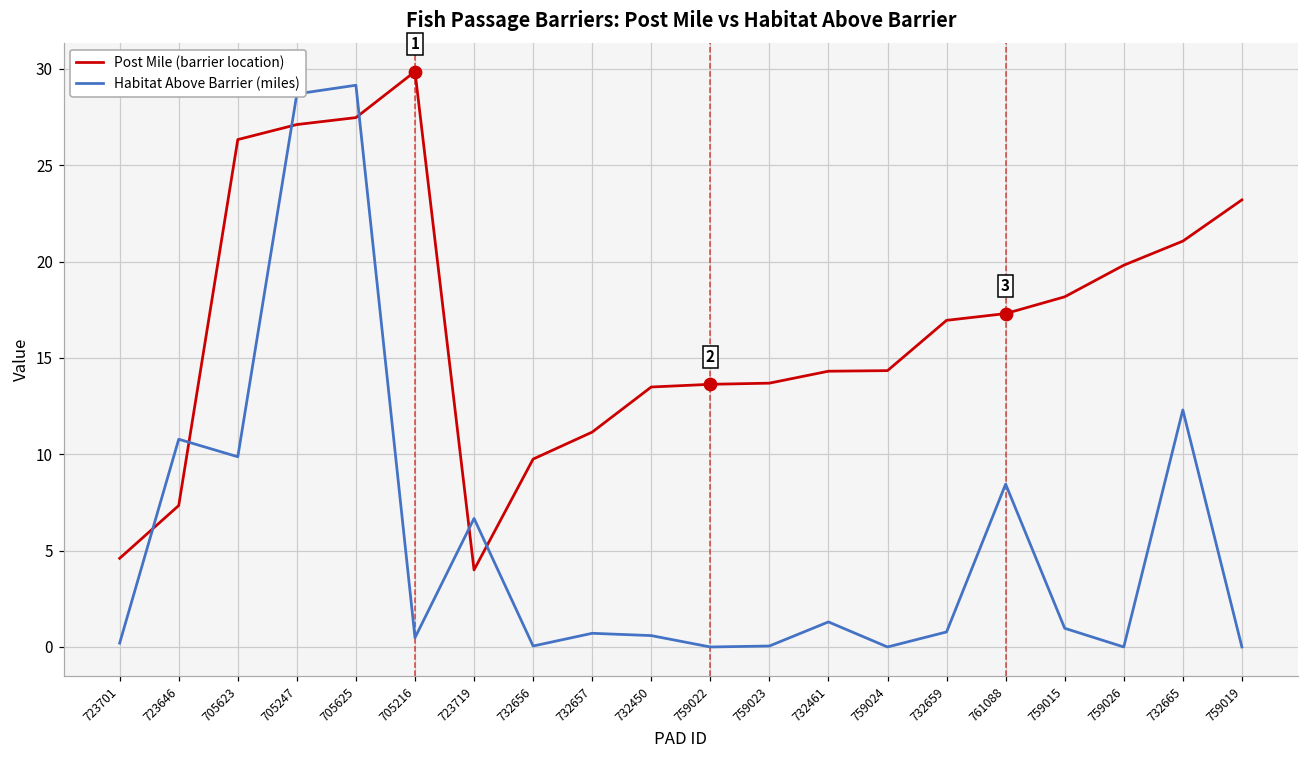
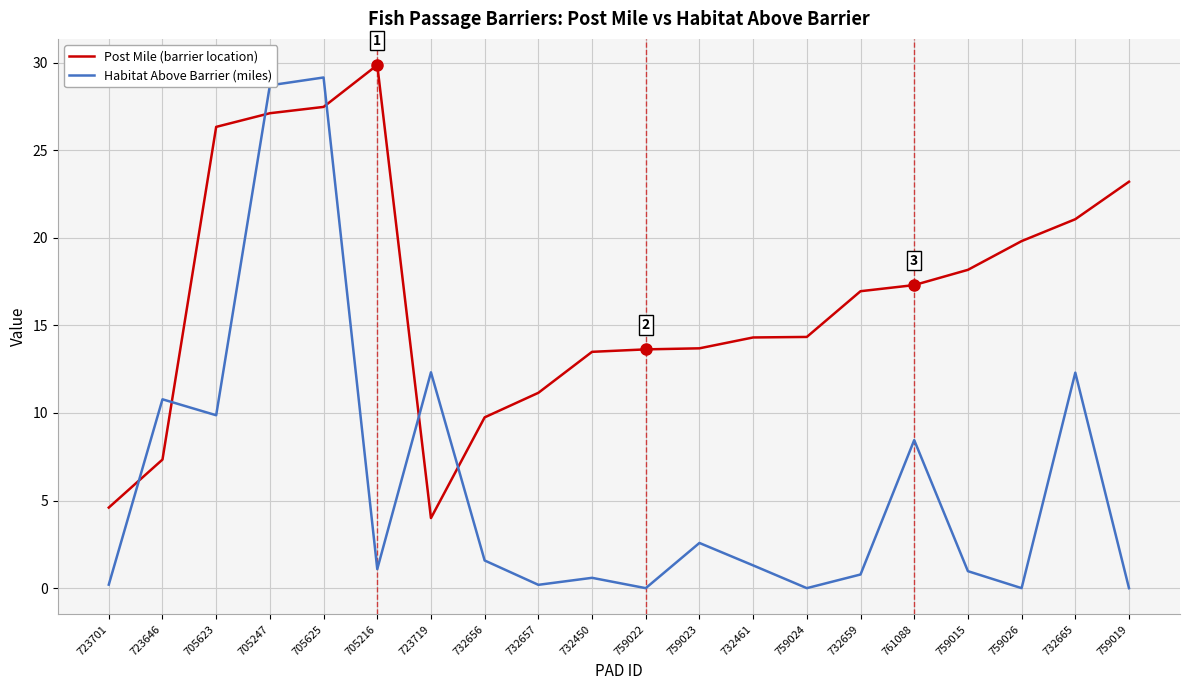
  {
    "Habitat Above Barrier (miles)": {
      "723701": 0.2,
      "723646": 10.8,
      "705623": 9.9,
      "705625": 29.2,
-     "705216": 0.5,
-     "723719": 6.7,
-     "732656": 0.1,
-     "732657": 0.7,
+     "705216": 1.1,
+     "723719": 12.3,
+     "732656": 1.6,
+     "732657": 0.2,
      "732450": 0.6,
      "759022": 0.0,
-     "759023": 0.1,
+     "759023": 2.6,
      "732461": 1.3,
      "759024": 0.0,
      "732659": 0.8,
      "761088": 8.5,
      "759015": 1.0,
      "759026": 0.0,
      "732665": 12.3,
      "759019": 0.0
    }
  }
